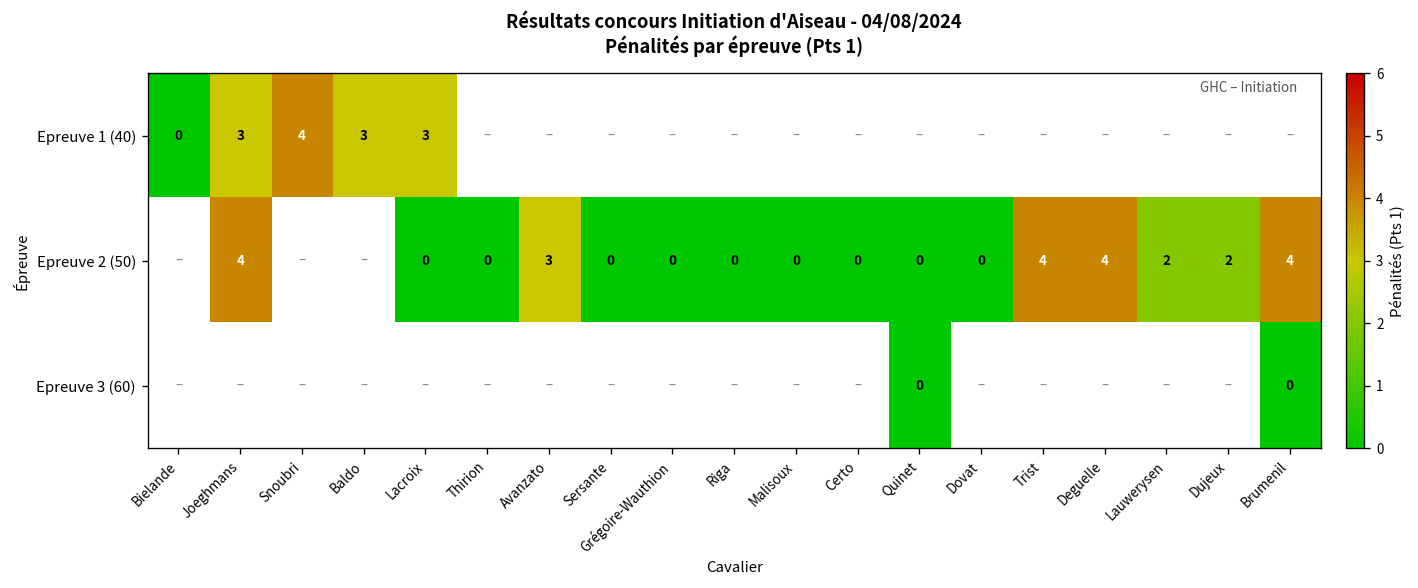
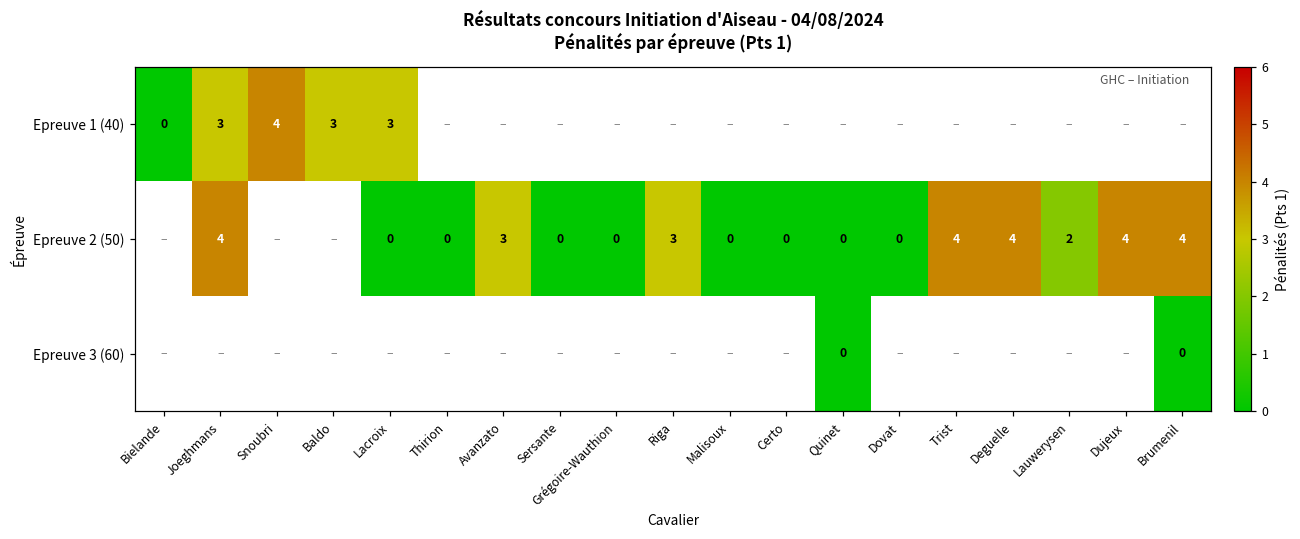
  {
    "Epreuve 1 (40)": {
      "Bielande": 0,
      "Joeghmans": 3,
      "Snoubri": 4,
      "Baldo": 3,
      "Lacroix": 3
    },
    "Epreuve 2 (50)": {
      "Joeghmans": 4,
      "Lacroix": 0,
      "Thirion": 0,
      "Avanzato": 3,
      "Sersante": 0,
      "Grégoire-Wauthion": 0,
-     "Riga": 0,
+     "Riga": 3,
      "Malisoux": 0,
      "Certo": 0,
      "Quinet": 0,
      "Dovat": 0,
      "Trist": 4,
      "Deguelle": 4,
      "Lauwerysen": 2,
-     "Dujeux": 2,
+     "Dujeux": 4,
      "Brumenil": 4
    },
    "Epreuve 3 (60)": {
      "Quinet": 0,
      "Brumenil": 0
    }
  }
